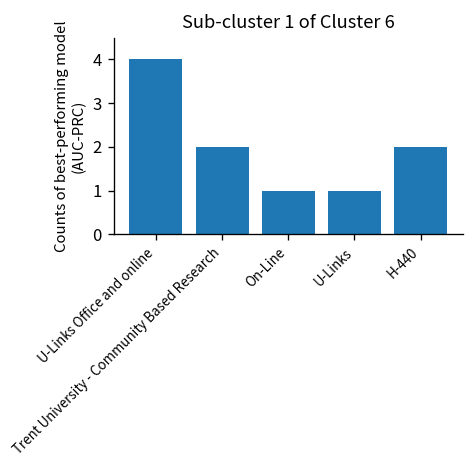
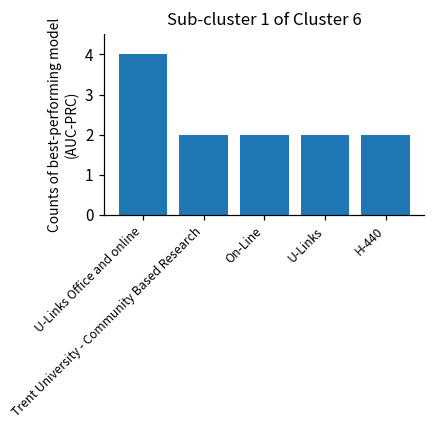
  {
    "U-Links Office and online": 4,
    "Trent University - Community Based Research": 2,
-   "On-Line": 1,
-   "U-Links": 1,
+   "On-Line": 2,
+   "U-Links": 2,
    "H-440": 2
  }
